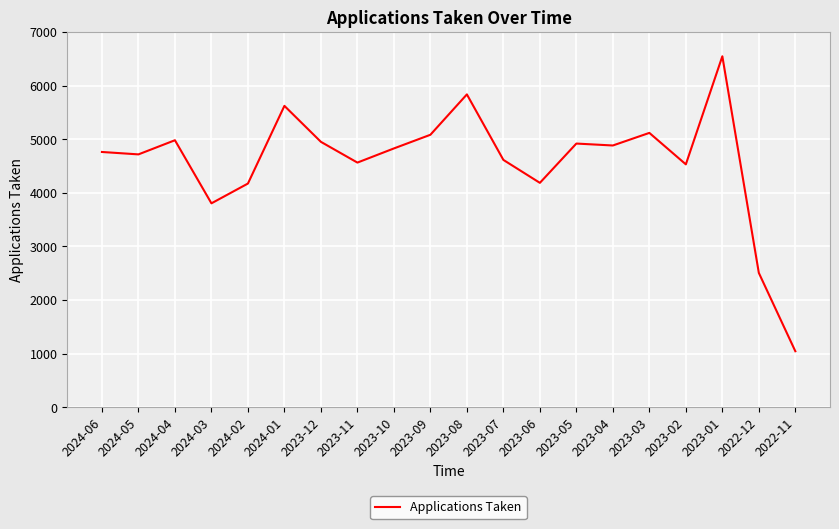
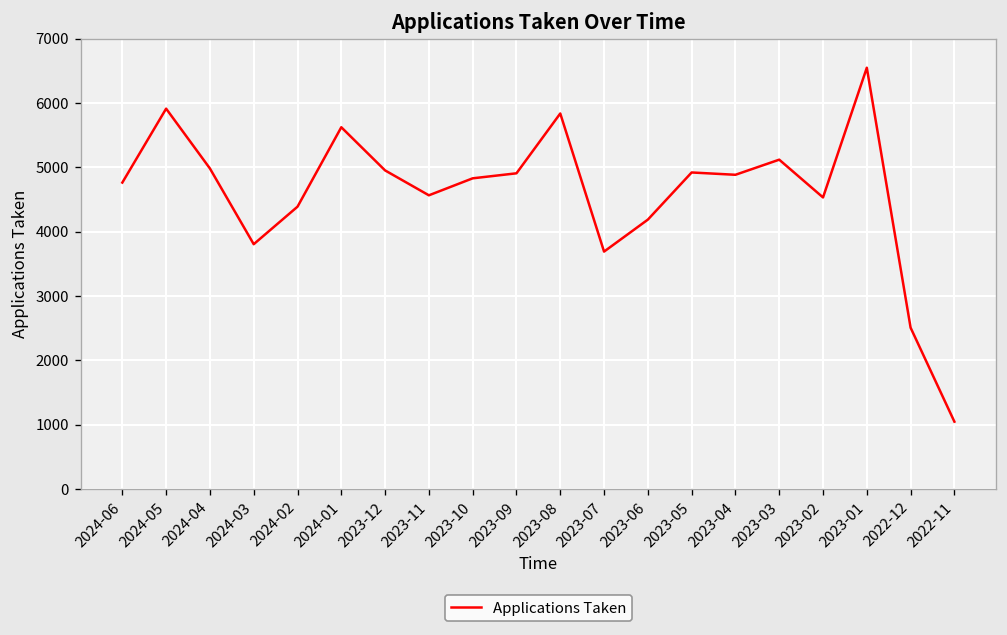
  {
    "2024-06": 4800,
-   "2024-05": 4700,
+   "2024-05": 5900,
    "2024-04": 5000,
    "2024-03": 3800,
-   "2024-02": 4200,
+   "2024-02": 4400,
    "2024-01": 5600,
    "2023-12": 5000,
    "2023-11": 4600,
    "2023-10": 4800,
-   "2023-09": 5100,
+   "2023-09": 4900,
    "2023-08": 5800,
-   "2023-07": 4600,
+   "2023-07": 3700,
    "2023-06": 4200,
    "2023-05": 4900,
    "2023-04": 4900,
    "2023-03": 5100,
    "2023-02": 4500,
    "2023-01": 6500,
    "2022-12": 2500,
    "2022-11": 1000
  }
